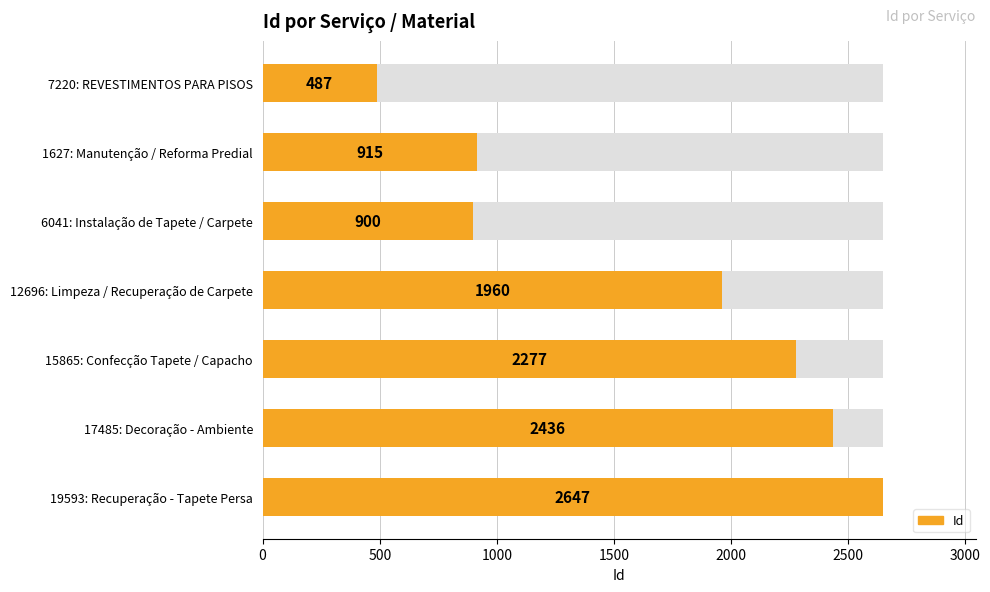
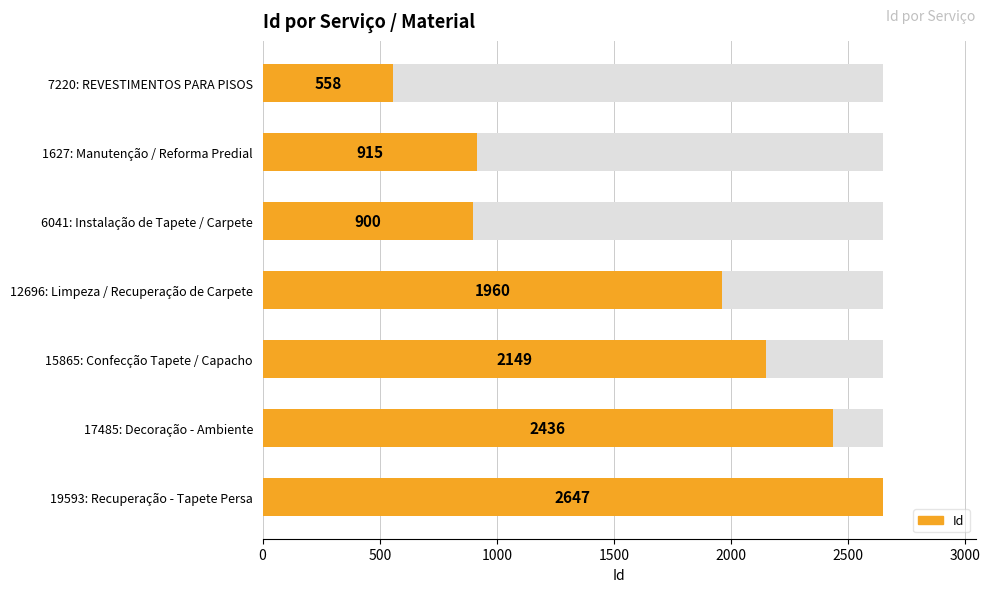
  {
    "Id": {
-     "7220: REVESTIMENTOS PARA PISOS": 487,
-     "15865: Confecção Tapete / Capacho": 2277,
+     "7220: REVESTIMENTOS PARA PISOS": 558,
+     "15865: Confecção Tapete / Capacho": 2149,
      "19593: Recuperação - Tapete Persa": 2647
    }
  }
